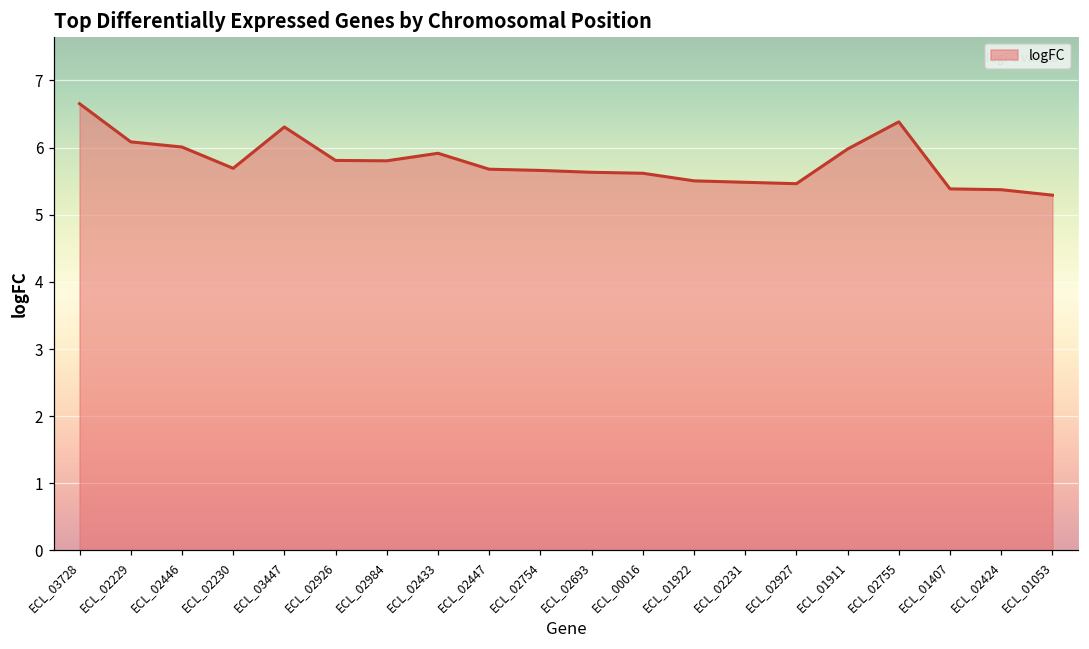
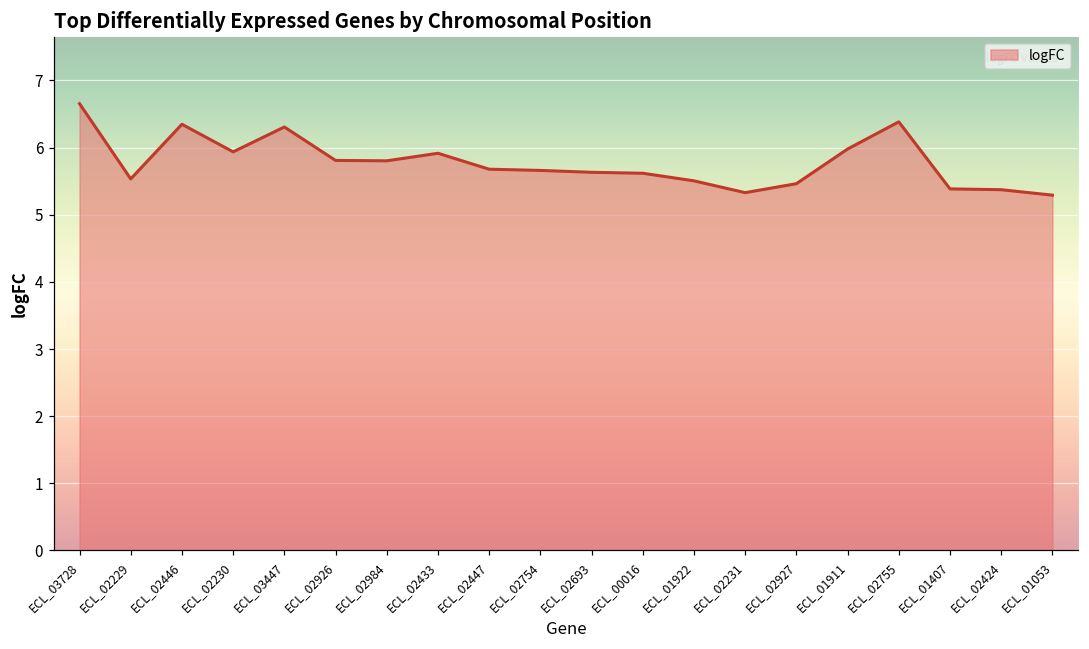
  {
    "ECL_03728": 6.7,
-   "ECL_02229": 6.1,
-   "ECL_02446": 6.0,
-   "ECL_02230": 5.7,
+   "ECL_02229": 5.5,
+   "ECL_02446": 6.3,
+   "ECL_02230": 5.9,
    "ECL_03447": 6.3,
    "ECL_02926": 5.8,
    "ECL_02984": 5.8,
    "ECL_02433": 5.9,
    "ECL_02447": 5.7,
    "ECL_02754": 5.7,
    "ECL_02693": 5.6,
    "ECL_00016": 5.6,
    "ECL_01922": 5.5,
-   "ECL_02231": 5.5,
+   "ECL_02231": 5.3,
    "ECL_02927": 5.5,
    "ECL_01911": 6.0,
    "ECL_02755": 6.4,
    "ECL_01407": 5.4,
    "ECL_02424": 5.4,
    "ECL_01053": 5.3
  }
